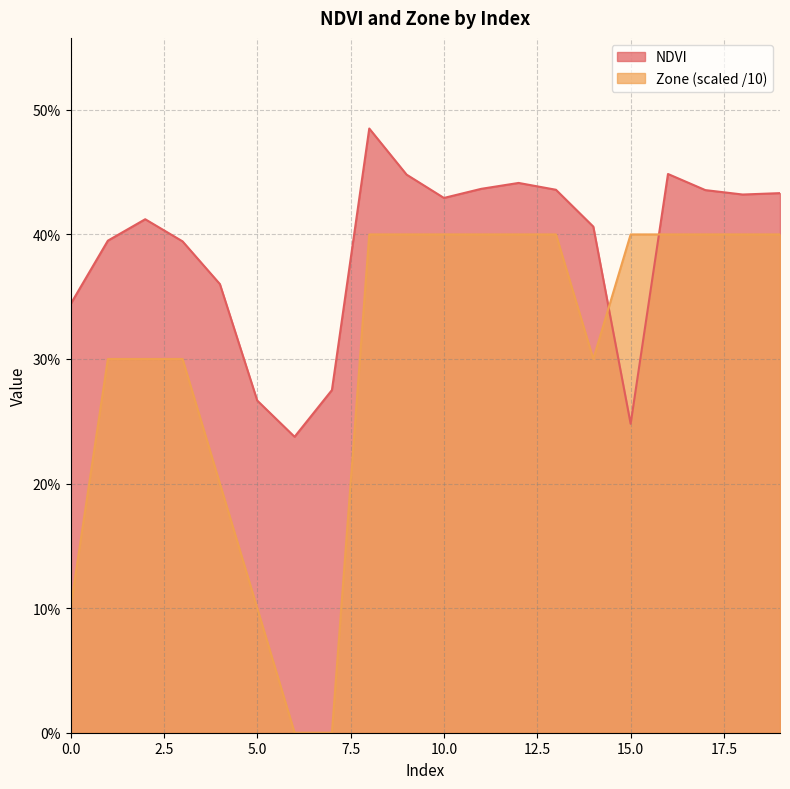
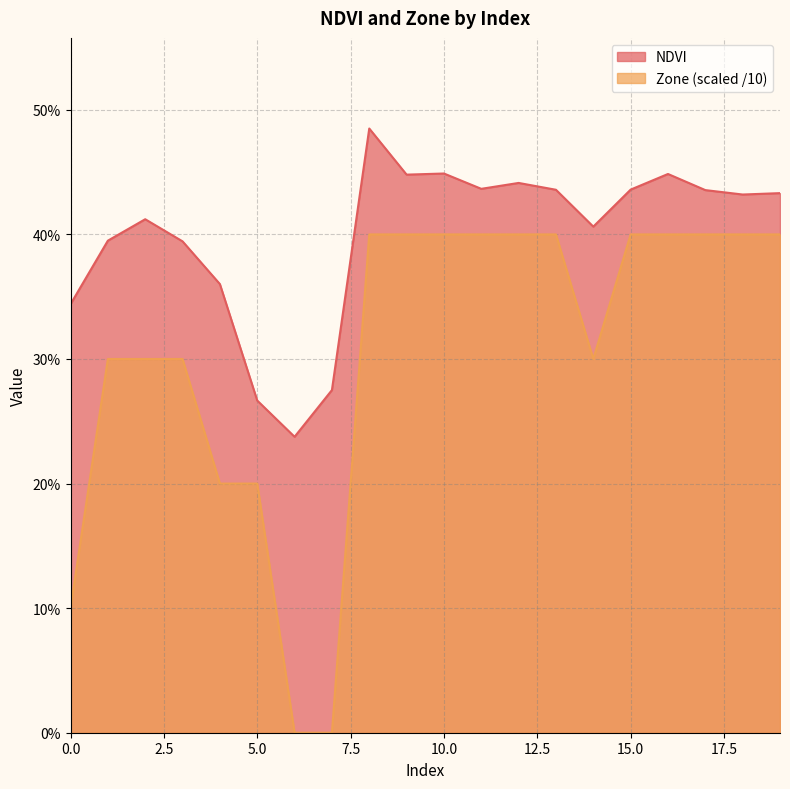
  {
    "NDVI": {
      "0.0": "34.4%",
      "5.0": "26.7%",
-     "10.0": "42.9%",
-     "15.0": "24.8%"
+     "10.0": "44.9%",
+     "15.0": "43.6%"
    },
    "Zone (scaled /10)": {
      "0.0": "10.0%",
-     "5.0": "10.0%",
+     "5.0": "20.0%",
      "10.0": "40.0%",
      "15.0": "40.0%"
    }
  }
